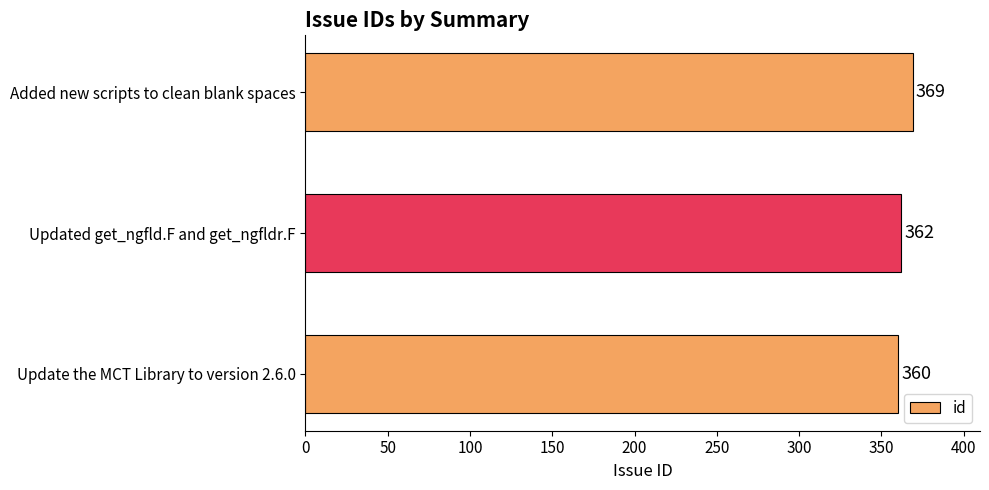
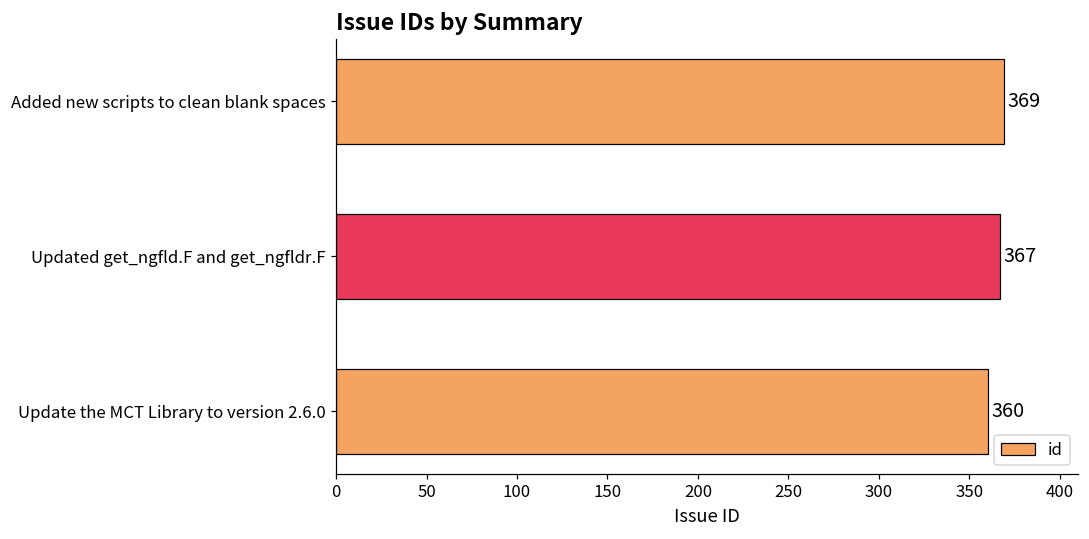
  {
    "Added new scripts to clean blank spaces": 369,
-   "Updated get_ngfld.F and get_ngfldr.F": 362,
+   "Updated get_ngfld.F and get_ngfldr.F": 367,
    "Update the MCT Library to version 2.6.0": 360
  }
